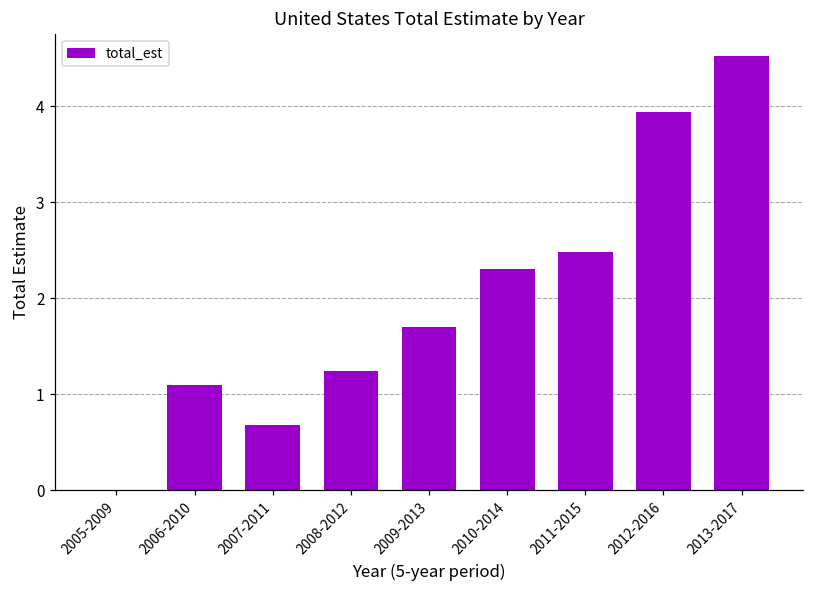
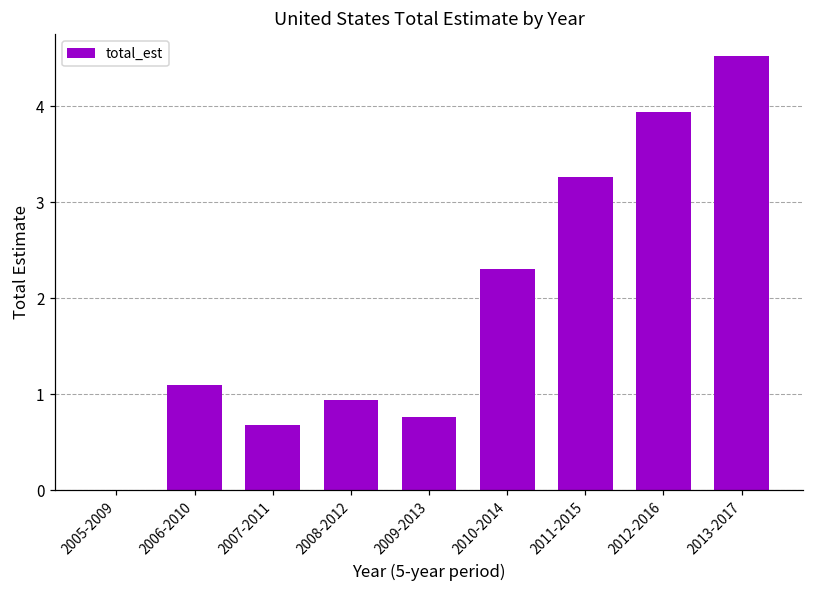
  {
    "2005-2009": 0.0,
    "2006-2010": 1.1,
    "2007-2011": 0.7,
-   "2008-2012": 1.2,
-   "2009-2013": 1.7,
+   "2008-2012": 0.9,
+   "2009-2013": 0.8,
    "2010-2014": 2.3,
-   "2011-2015": 2.5,
+   "2011-2015": 3.3,
    "2012-2016": 3.9,
    "2013-2017": 4.5
  }
